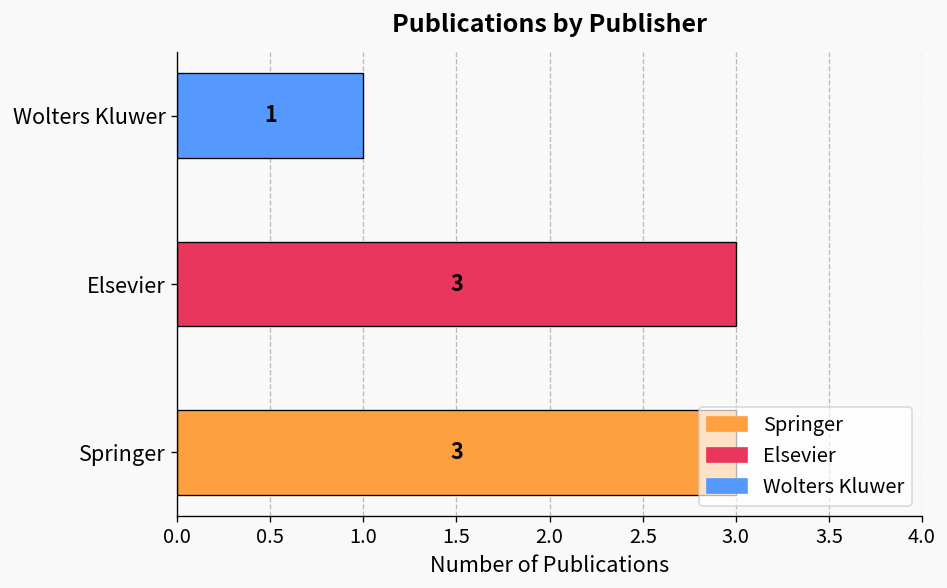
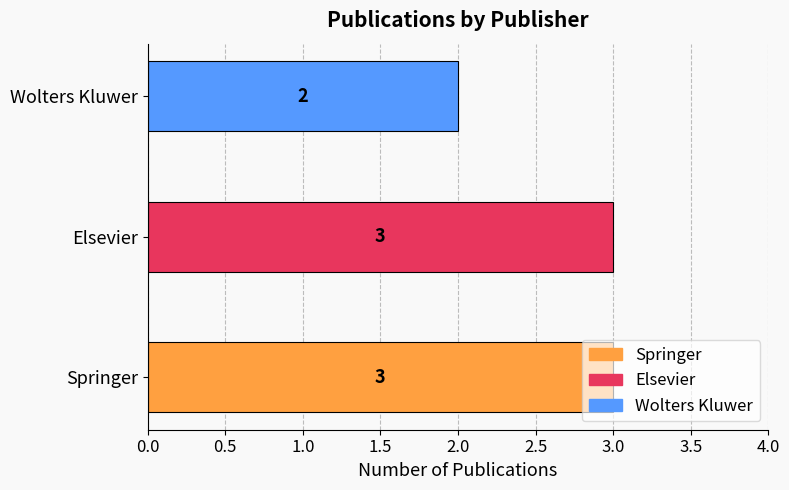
  {
-   "Wolters Kluwer": 1,
+   "Wolters Kluwer": 2,
    "Elsevier": 3
  }
